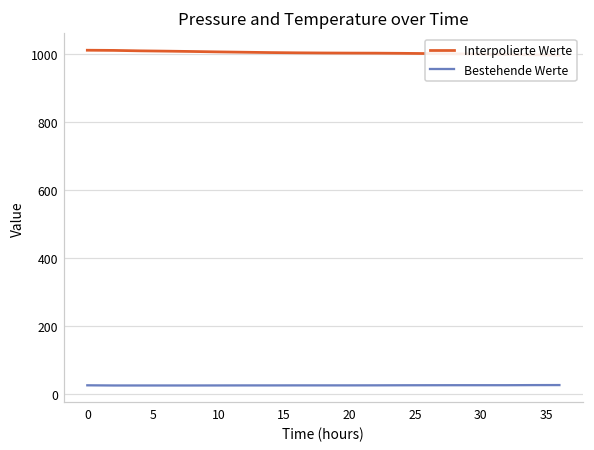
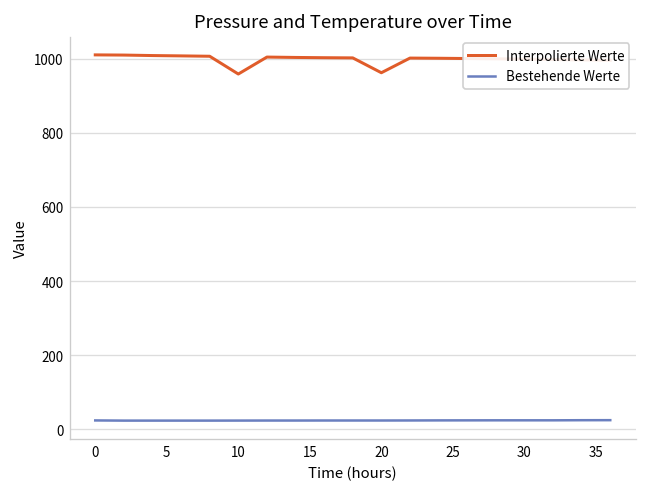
  {
    "Interpolierte Werte": {
      "0": 1010,
-     "10": 1000,
-     "20": 1000
+     "10": 960,
+     "20": 960
    },
    "Bestehende Werte": {
      "0": 20,
      "10": 20,
      "20": 20,
      "30": 20
    }
  }
